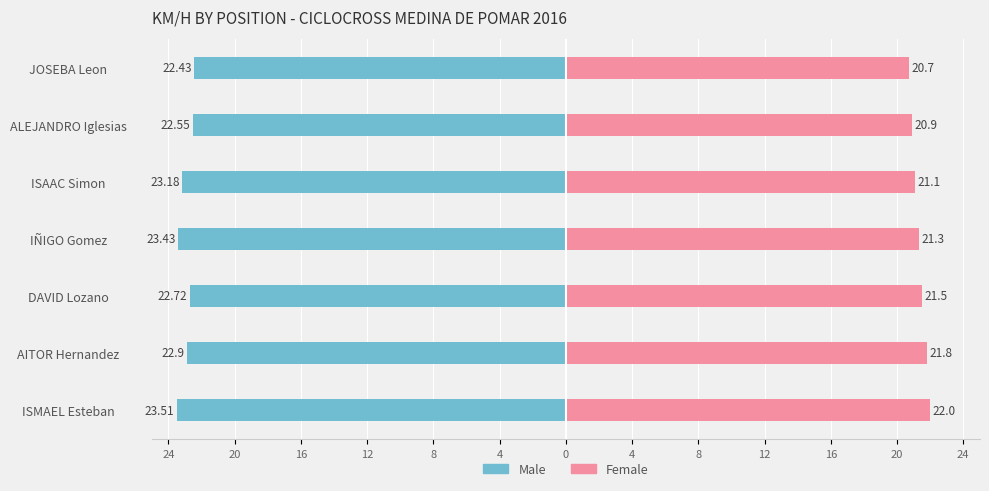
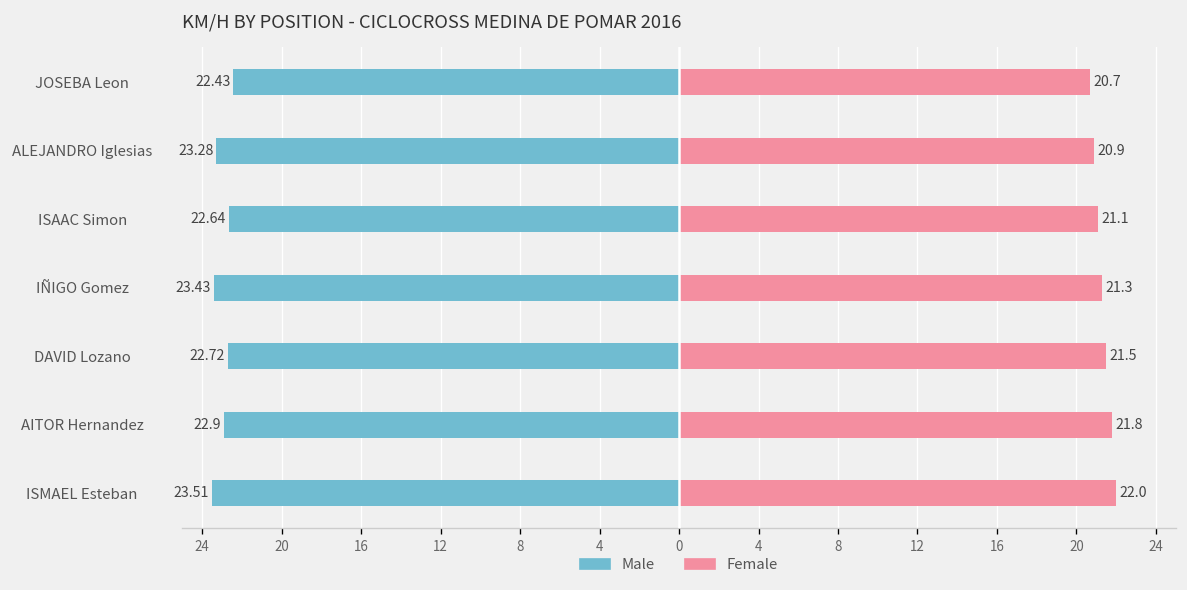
  {
    "Male": {
-     "ALEJANDRO Iglesias": 22.55,
-     "ISAAC Simon": 23.18
+     "ALEJANDRO Iglesias": 23.28,
+     "ISAAC Simon": 22.64
    },
    "Female": {
      "JOSEBA Leon": 20.7,
      "ALEJANDRO Iglesias": 20.9,
      "ISAAC Simon": 21.1,
      "IÑIGO Gomez": 21.3,
      "DAVID Lozano": 21.5,
      "AITOR Hernandez": 21.8,
      "ISMAEL Esteban": 22.0
    }
  }
